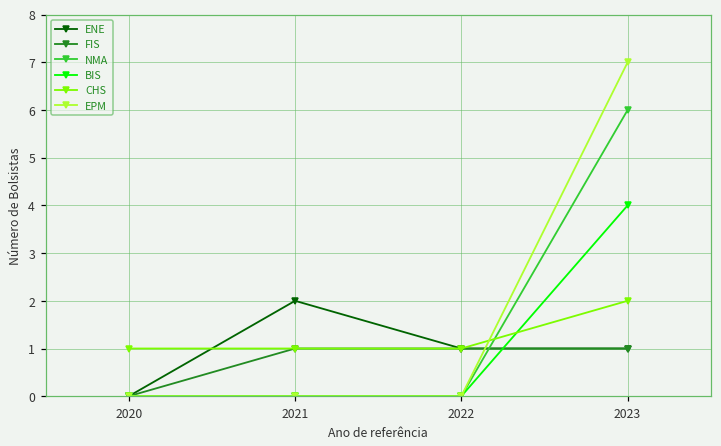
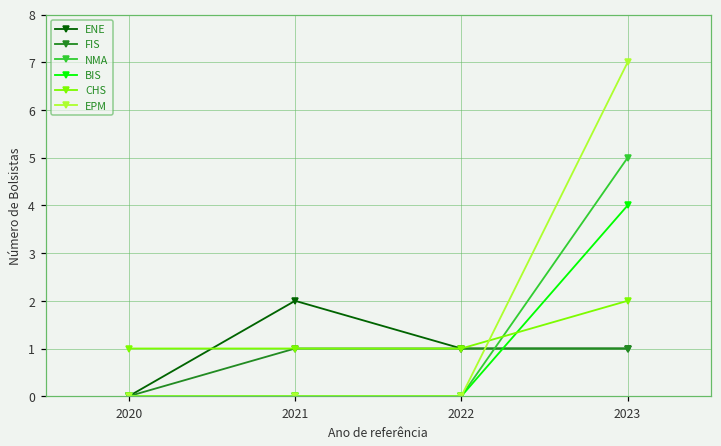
  {
    "ENE": {
      "2021": 2
    },
    "NMA": {
-     "2023": 6
+     "2023": 5
    },
    "BIS": {
      "2023": 4
    },
    "CHS": {
      "2020": 1,
      "2023": 2
    },
    "EPM": {
      "2023": 7
    }
  }
